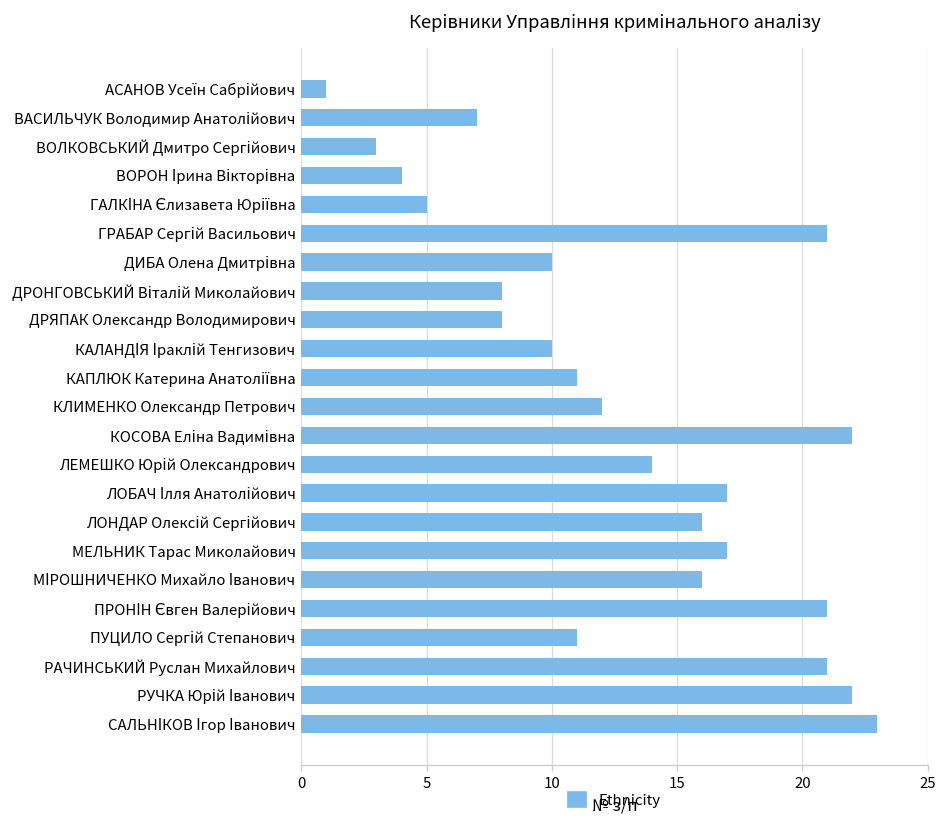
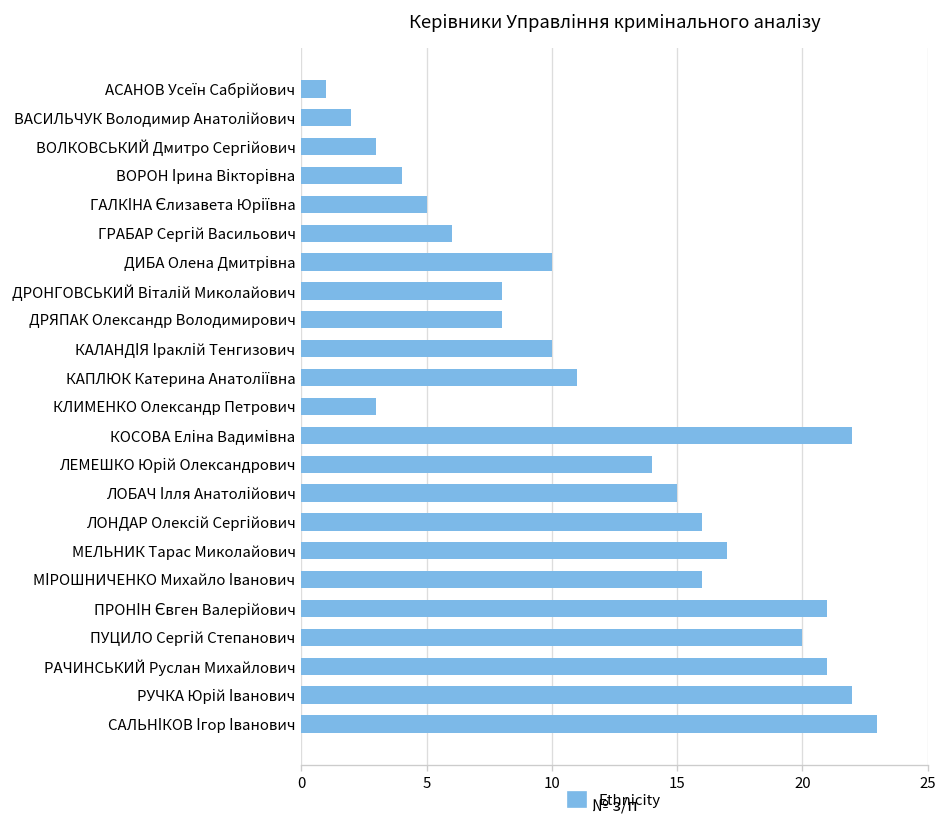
  {
    "АСАНОВ Усеїн Сабрійович": 1,
-   "ВАСИЛЬЧУК Володимир Анатолійович": 7,
+   "ВАСИЛЬЧУК Володимир Анатолійович": 2,
    "ВОЛКОВСЬКИЙ Дмитро Сергійович": 3,
    "ВОРОН Ірина Вікторівна": 4,
    "ГАЛКІНА Єлизавета Юріївна": 5,
-   "ГРАБАР Сергій Васильович": 21,
+   "ГРАБАР Сергій Васильович": 6,
    "ДИБА Олена Дмитрівна": 10,
    "ДРОНГОВСЬКИЙ Віталій Миколайович": 8,
    "ДРЯПАК Олександр Володимирович": 8,
    "КАЛАНДІЯ Іраклій Тенгизович": 10,
    "КАПЛЮК Катерина Анатоліївна": 11,
-   "КЛИМЕНКО Олександр Петрович": 12,
+   "КЛИМЕНКО Олександр Петрович": 3,
    "КОСОВА Еліна Вадимівна": 22,
    "ЛЕМЕШКО Юрій Олександрович": 14,
-   "ЛОБАЧ Ілля Анатолійович": 17,
+   "ЛОБАЧ Ілля Анатолійович": 15,
    "ЛОНДАР Олексій Сергійович": 16,
    "МЕЛЬНИК Тарас Миколайович": 17,
    "МІРОШНИЧЕНКО Михайло Іванович": 16,
    "ПРОНІН Євген Валерійович": 21,
-   "ПУЦИЛО Сергій Степанович": 11,
+   "ПУЦИЛО Сергій Степанович": 20,
    "РАЧИНСЬКИЙ Руслан Михайлович": 21,
    "РУЧКА Юрій Іванович": 22,
    "САЛЬНІКОВ Ігор Іванович": 23
  }
